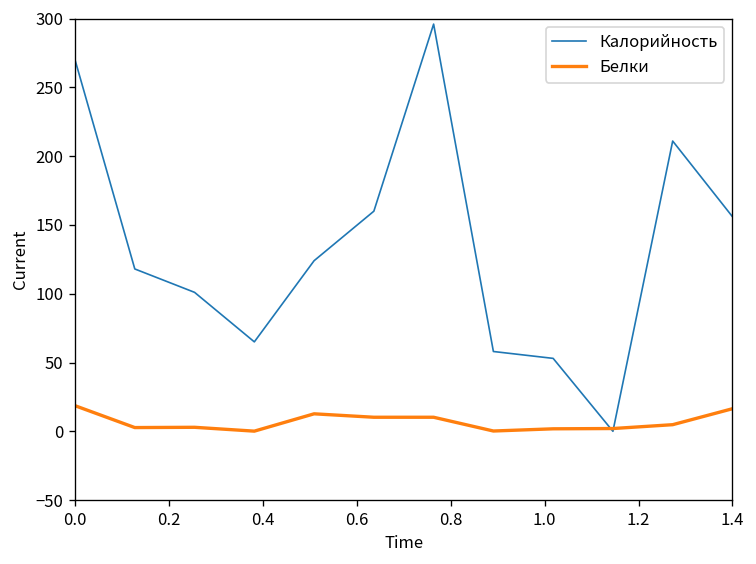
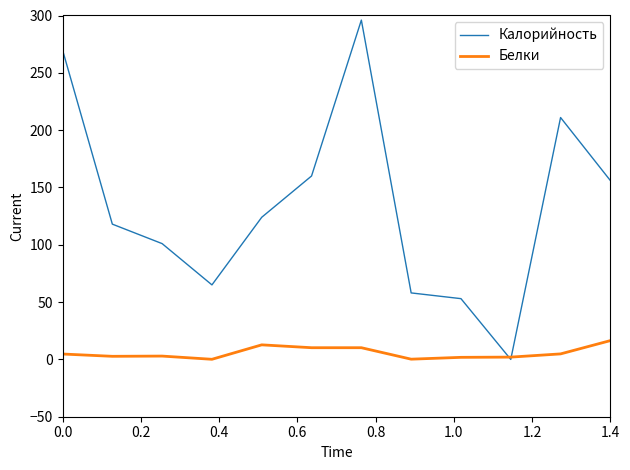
  {
    "Калорийность": {
      "0.0": 270,
      "1.4": 156
    },
    "Белки": {
-     "0.0": 19,
+     "0.0": 5,
      "1.4": 16
    }
  }
